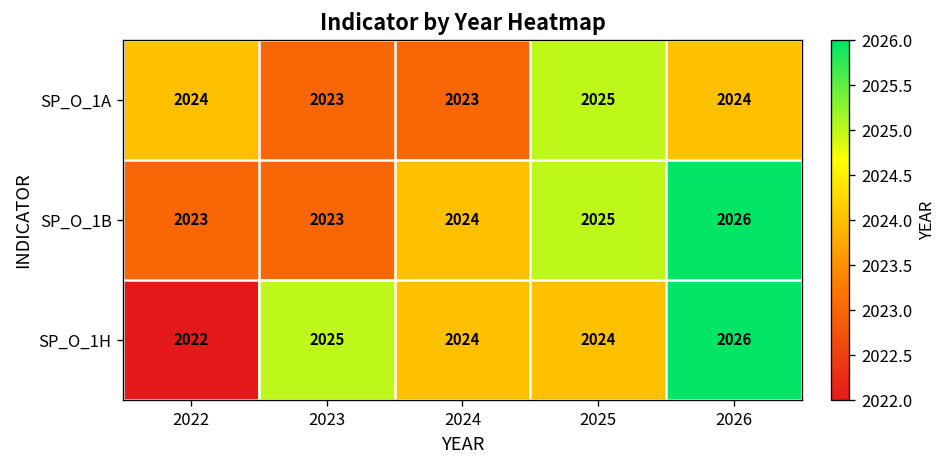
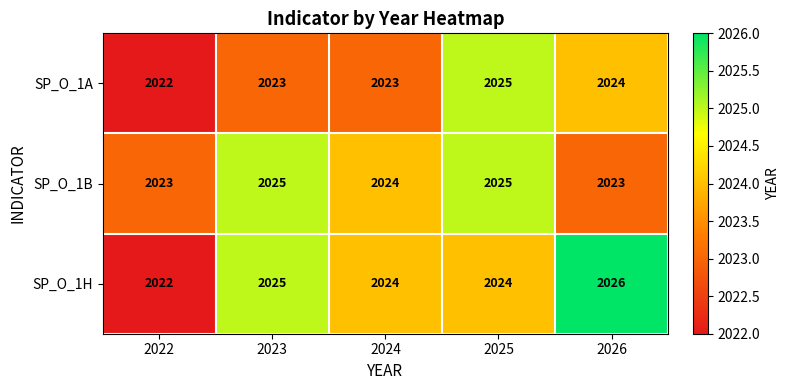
  {
    "SP_O_1A": {
-     "2022": 2024,
+     "2022": 2022,
      "2023": 2023,
      "2024": 2023,
      "2025": 2025,
      "2026": 2024
    },
    "SP_O_1B": {
      "2022": 2023,
-     "2023": 2023,
+     "2023": 2025,
      "2024": 2024,
      "2025": 2025,
-     "2026": 2026
+     "2026": 2023
    },
    "SP_O_1H": {
      "2022": 2022,
      "2023": 2025,
      "2024": 2024,
      "2025": 2024,
      "2026": 2026
    }
  }
